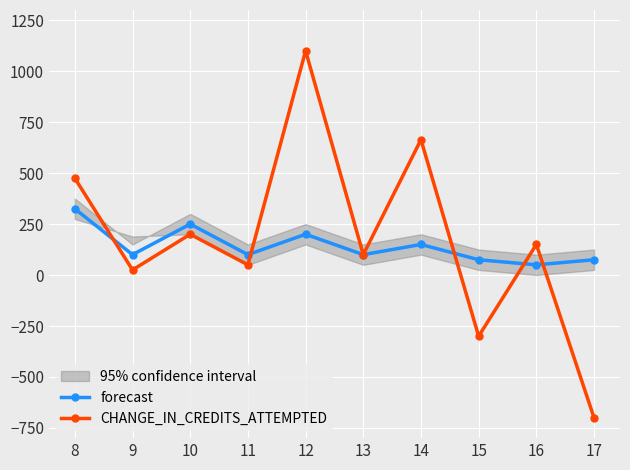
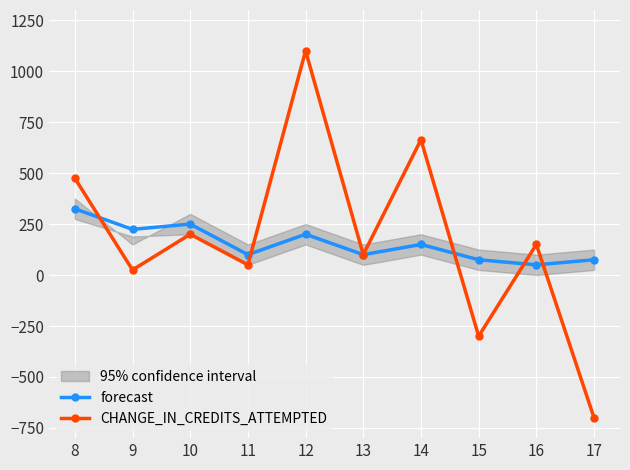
  {
    "forecast": {
      "8": 330,
-     "9": 100,
+     "9": 220,
      "10": 250,
      "11": 100,
      "12": 200,
      "14": 150,
      "15": 80,
      "16": 50,
      "17": 80
    },
    "CHANGE_IN_CREDITS_ATTEMPTED": {
      "8": 480,
      "9": 30,
      "10": 200,
      "11": 50,
      "12": 1100,
      "14": 660,
      "15": -300,
      "16": 150,
      "17": -700
    }
  }
